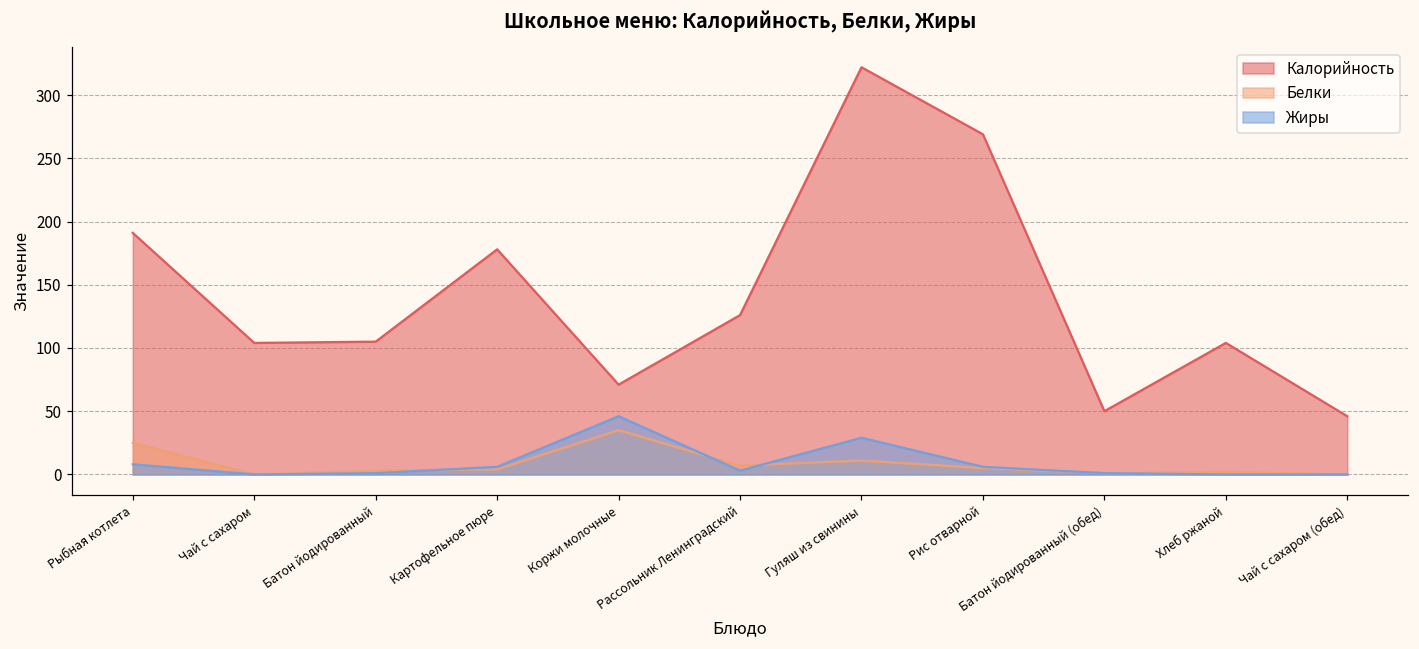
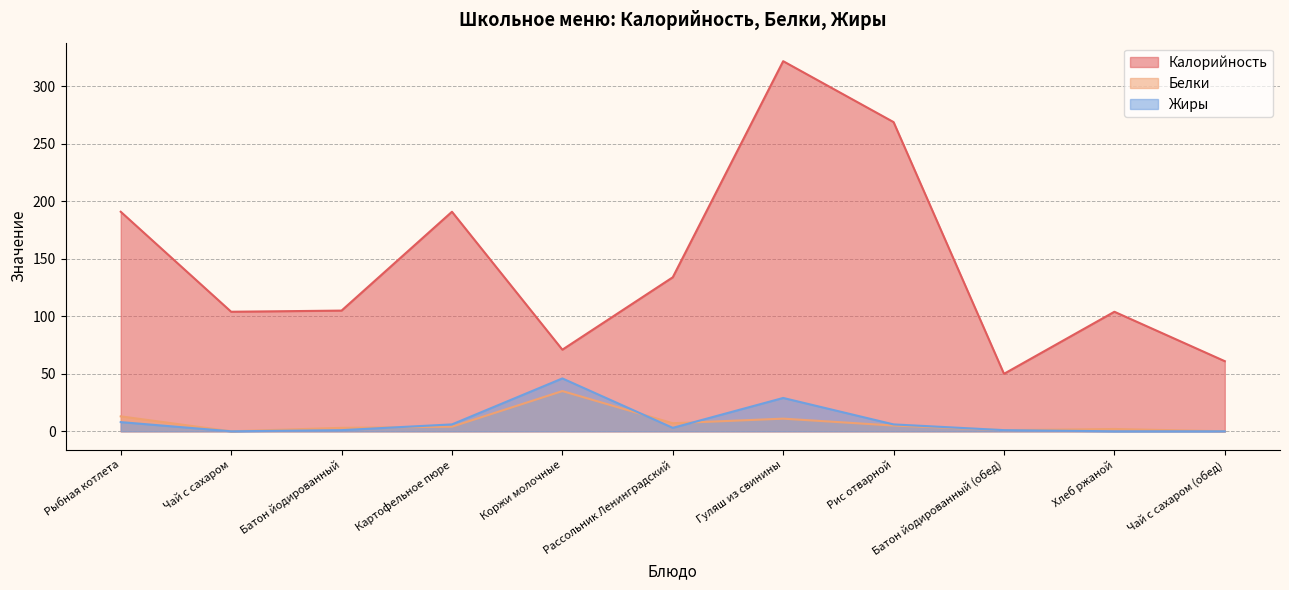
  {
    "Калорийность": {
      "Рыбная котлета": 191,
      "Чай с сахаром": 104,
      "Батон йодированный": 105,
-     "Картофельное пюре": 178,
+     "Картофельное пюре": 191,
      "Коржи молочные": 71,
-     "Рассольник Ленинградский": 126,
+     "Рассольник Ленинградский": 134,
      "Гуляш из свинины": 322,
      "Рис отварной": 269,
      "Батон йодированный (обед)": 50,
      "Хлеб ржаной": 104,
-     "Чай с сахаром (обед)": 46
+     "Чай с сахаром (обед)": 61
    },
    "Белки": {
-     "Рыбная котлета": 25,
+     "Рыбная котлета": 13,
      "Коржи молочные": 35,
      "Рассольник Ленинградский": 7,
      "Гуляш из свинины": 11
    },
    "Жиры": {
      "Рыбная котлета": 8,
      "Коржи молочные": 46,
      "Рассольник Ленинградский": 3,
      "Гуляш из свинины": 29
    }
  }
